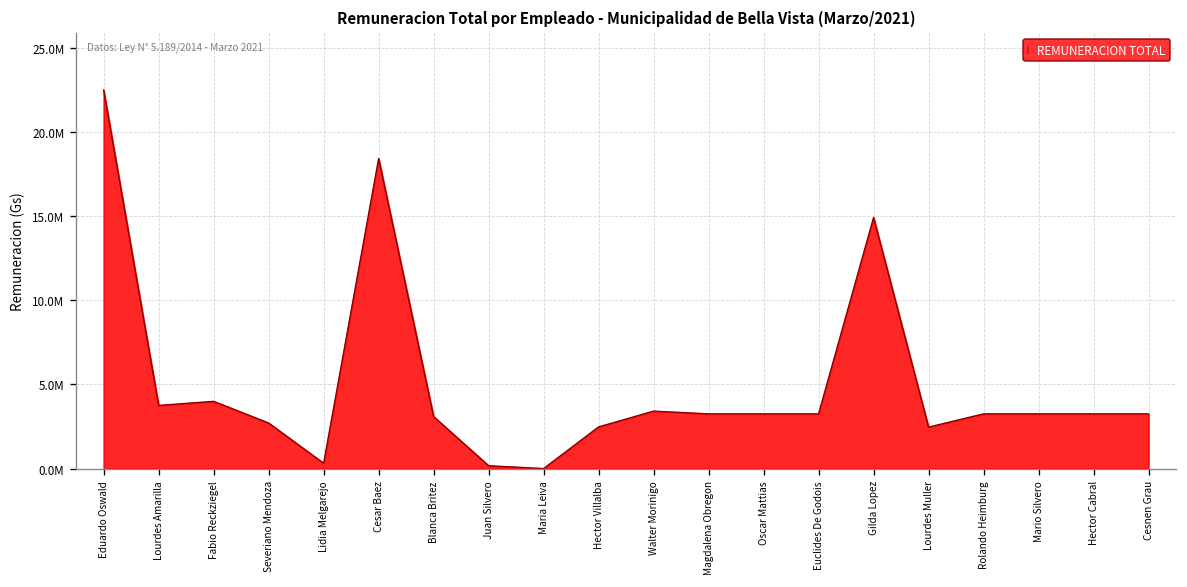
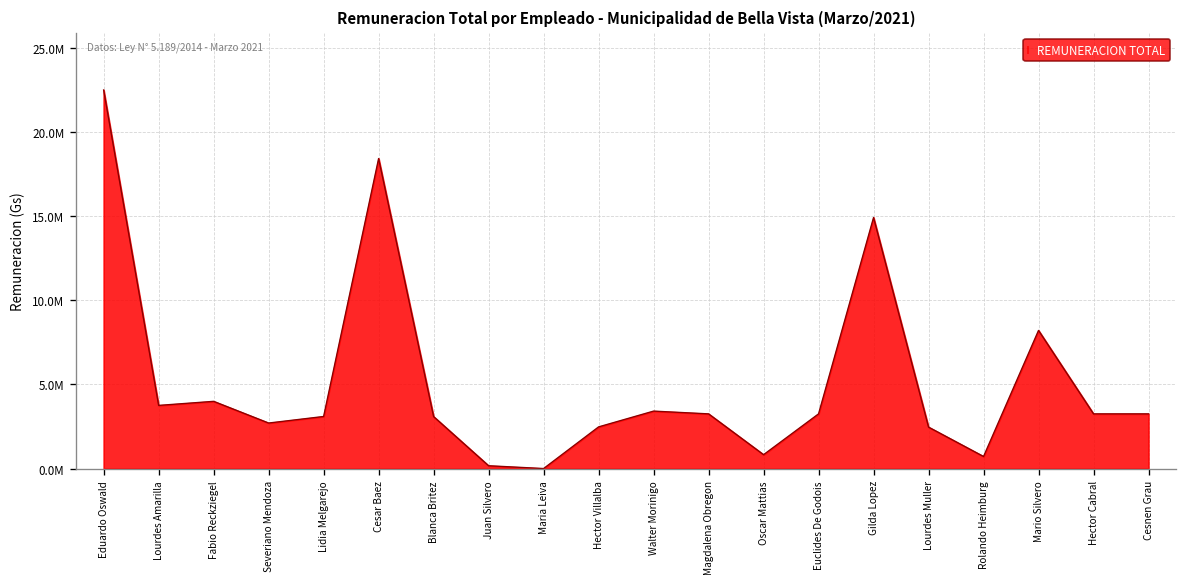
  {
    "Eduardo Oswald": 22500000,
    "Lourdes Amarilla": 3800000,
    "Fabio Reckziegel": 4000000,
    "Severiano Mendoza": 2700000,
-   "Lidia Melgarejo": 300000,
+   "Lidia Melgarejo": 3100000,
    "Cesar Baez": 18400000,
    "Blanca Britez": 3100000,
    "Juan Silvero": 200000,
    "Maria Leiva": 0,
    "Hector Villalba": 2500000,
    "Walter Morinigo": 3400000,
    "Magdalena Obregon": 3300000,
-   "Oscar Mattias": 3300000,
+   "Oscar Mattias": 800000,
    "Euclides De Godois": 3300000,
    "Gilda Lopez": 14900000,
    "Lourdes Muller": 2500000,
-   "Rolando Heimburg": 3300000,
-   "Mario Silvero": 3300000,
+   "Rolando Heimburg": 700000,
+   "Mario Silvero": 8200000,
    "Hector Cabral": 3300000,
    "Cesnen Grau": 3300000
  }
